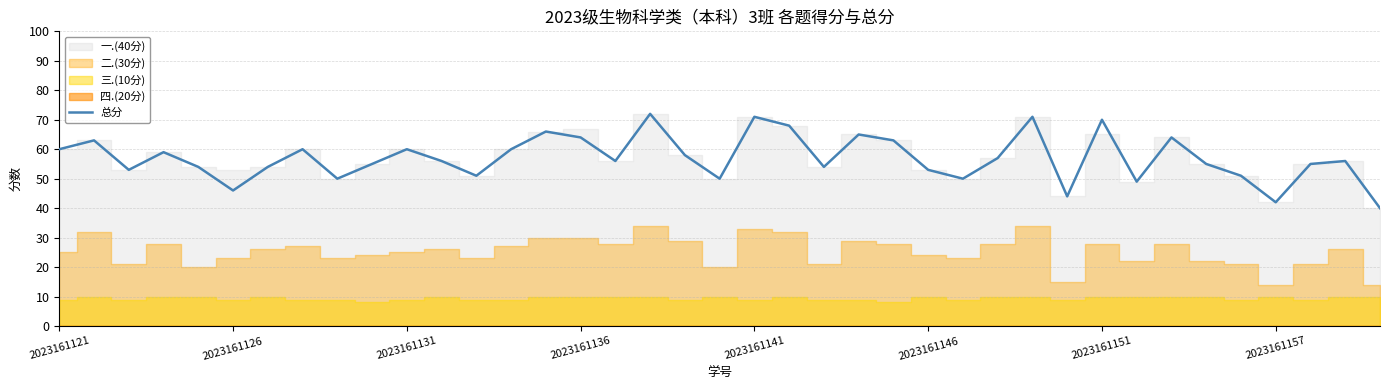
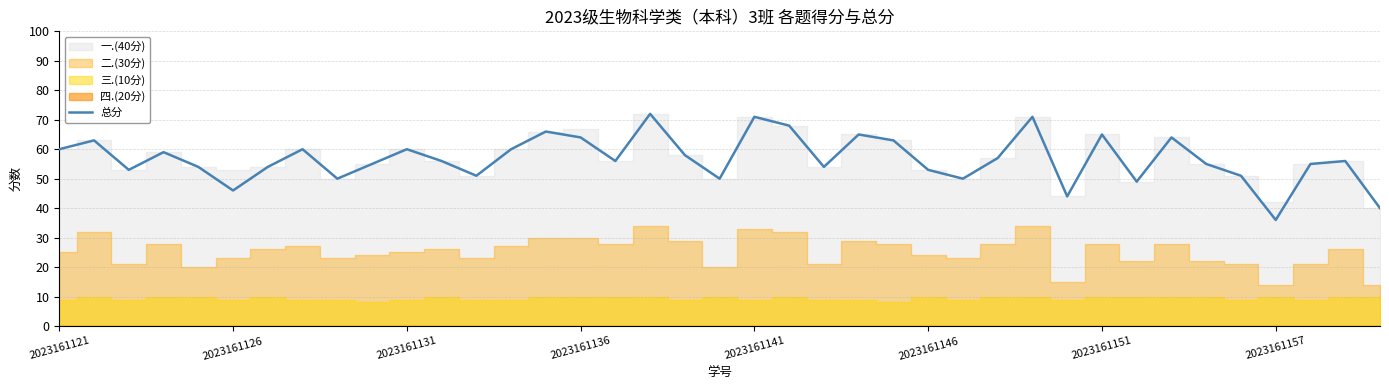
  {
    "总分": {
      "2023161126": 46,
      "2023161131": 60,
      "2023161136": 64,
      "2023161141": 71,
      "2023161146": 53,
-     "2023161151": 70,
-     "2023161157": 42
+     "2023161151": 65,
+     "2023161157": 36
    }
  }
